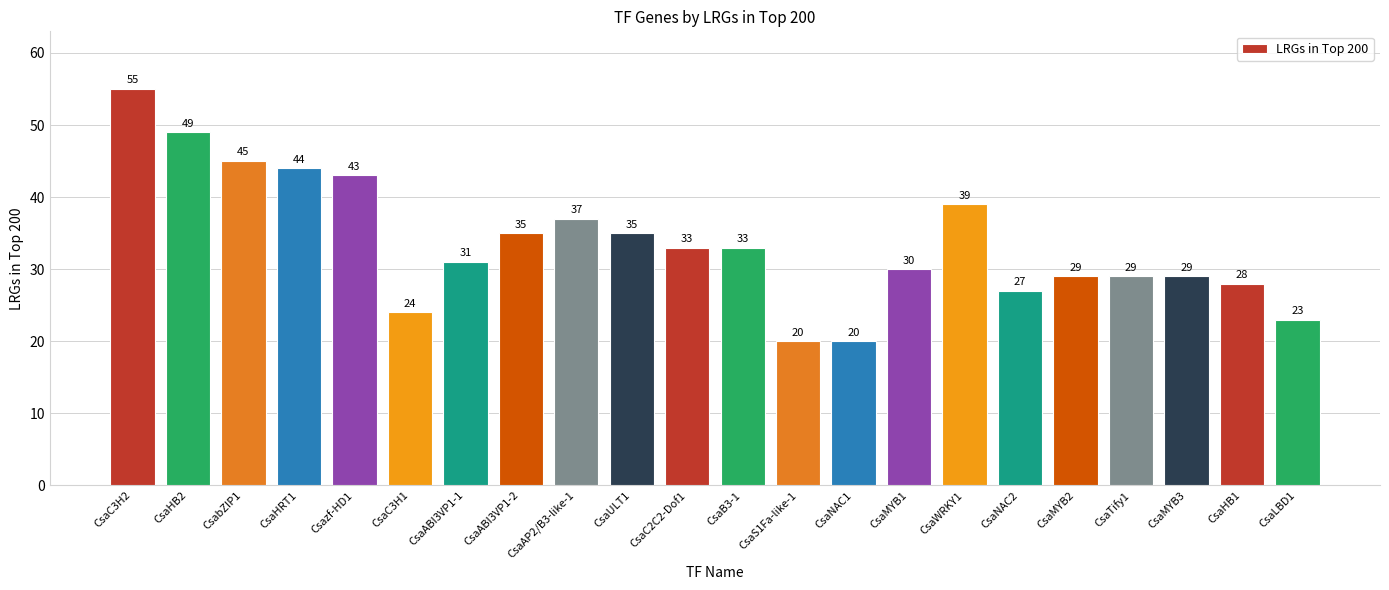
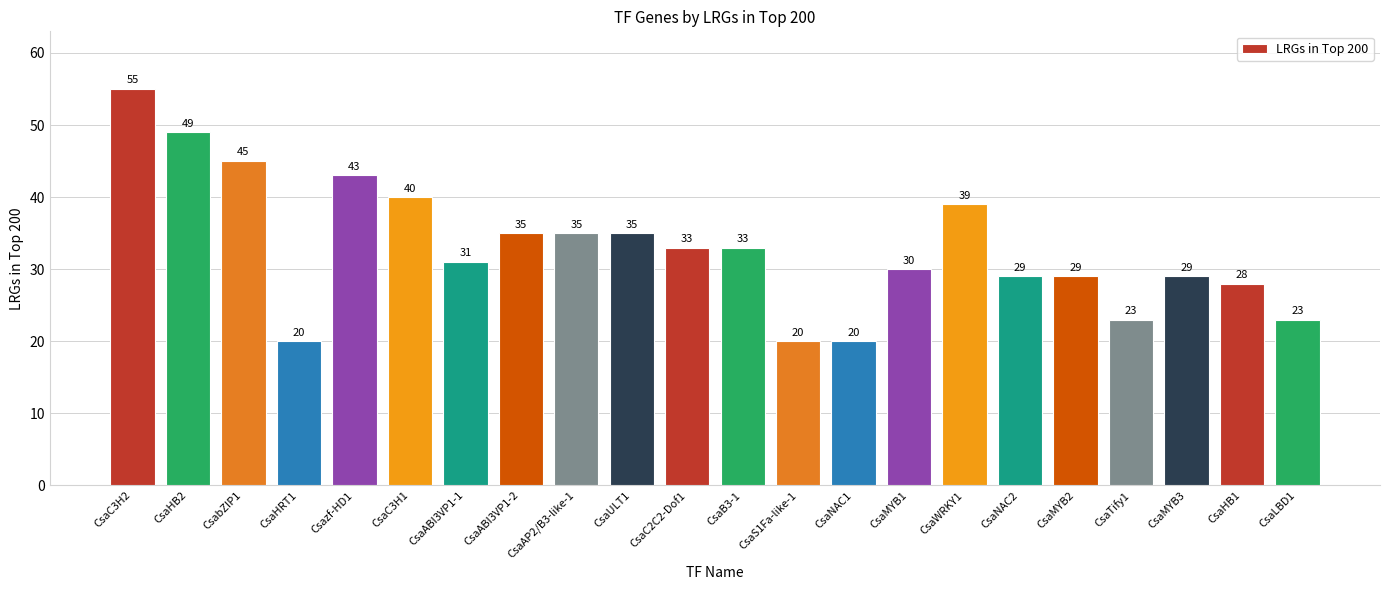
  {
    "CsaC3H2": 55,
    "CsaHB2": 49,
    "CsabZIP1": 45,
-   "CsaHRT1": 44,
+   "CsaHRT1": 20,
    "Csazf-HD1": 43,
-   "CsaC3H1": 24,
+   "CsaC3H1": 40,
    "CsaABI3VP1-1": 31,
    "CsaABI3VP1-2": 35,
-   "CsaAP2/B3-like-1": 37,
+   "CsaAP2/B3-like-1": 35,
    "CsaULT1": 35,
    "CsaC2C2-Dof1": 33,
    "CsaB3-1": 33,
    "CsaS1Fa-like-1": 20,
    "CsaNAC1": 20,
    "CsaMYB1": 30,
    "CsaWRKY1": 39,
-   "CsaNAC2": 27,
+   "CsaNAC2": 29,
    "CsaMYB2": 29,
-   "CsaTify1": 29,
+   "CsaTify1": 23,
    "CsaMYB3": 29,
    "CsaHB1": 28,
    "CsaLBD1": 23
  }
